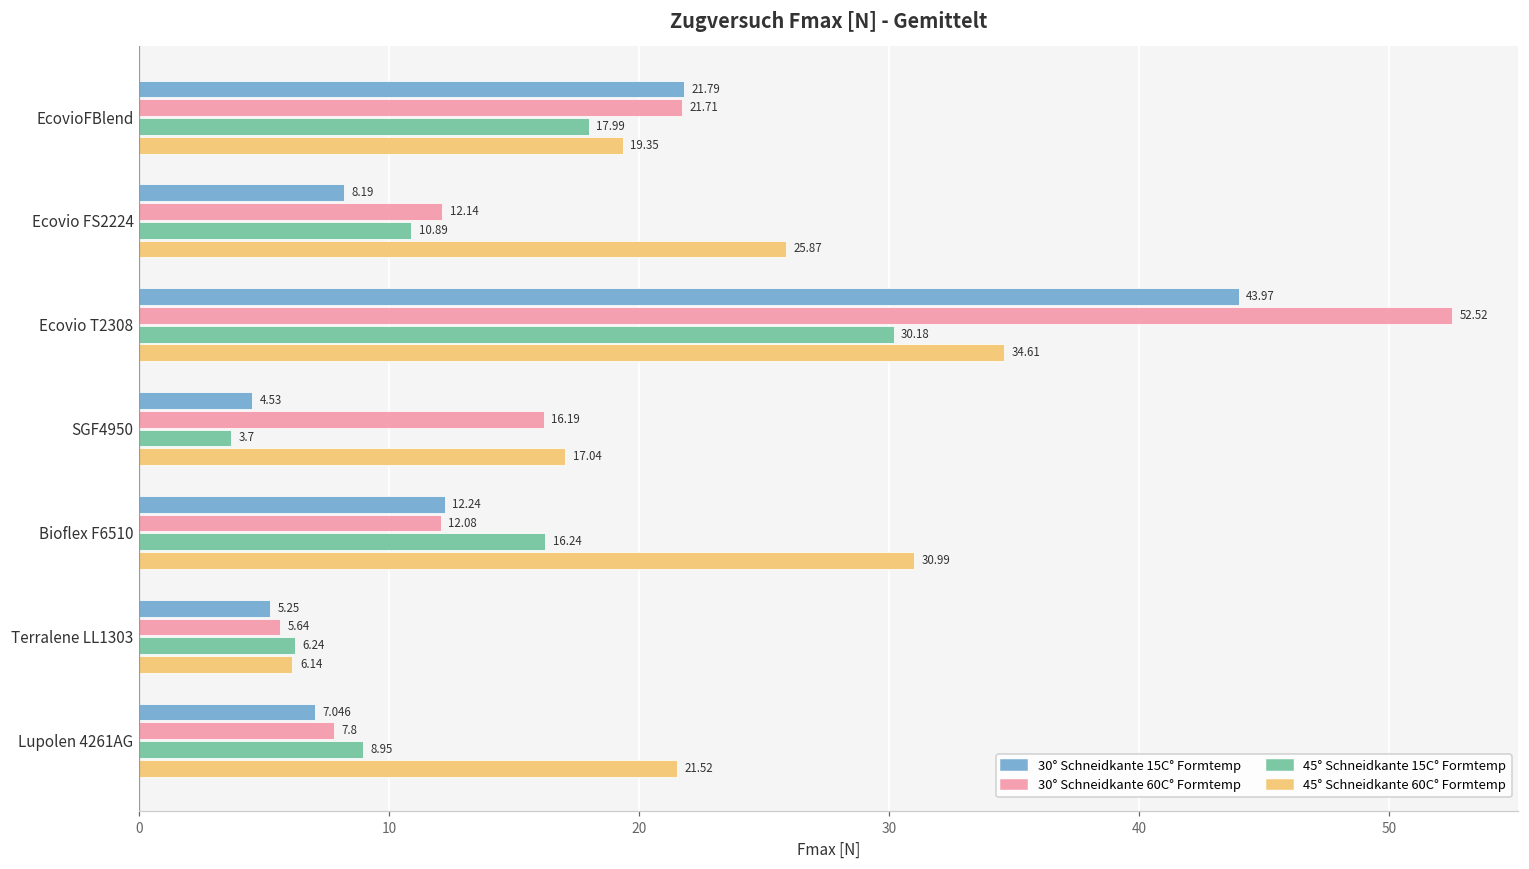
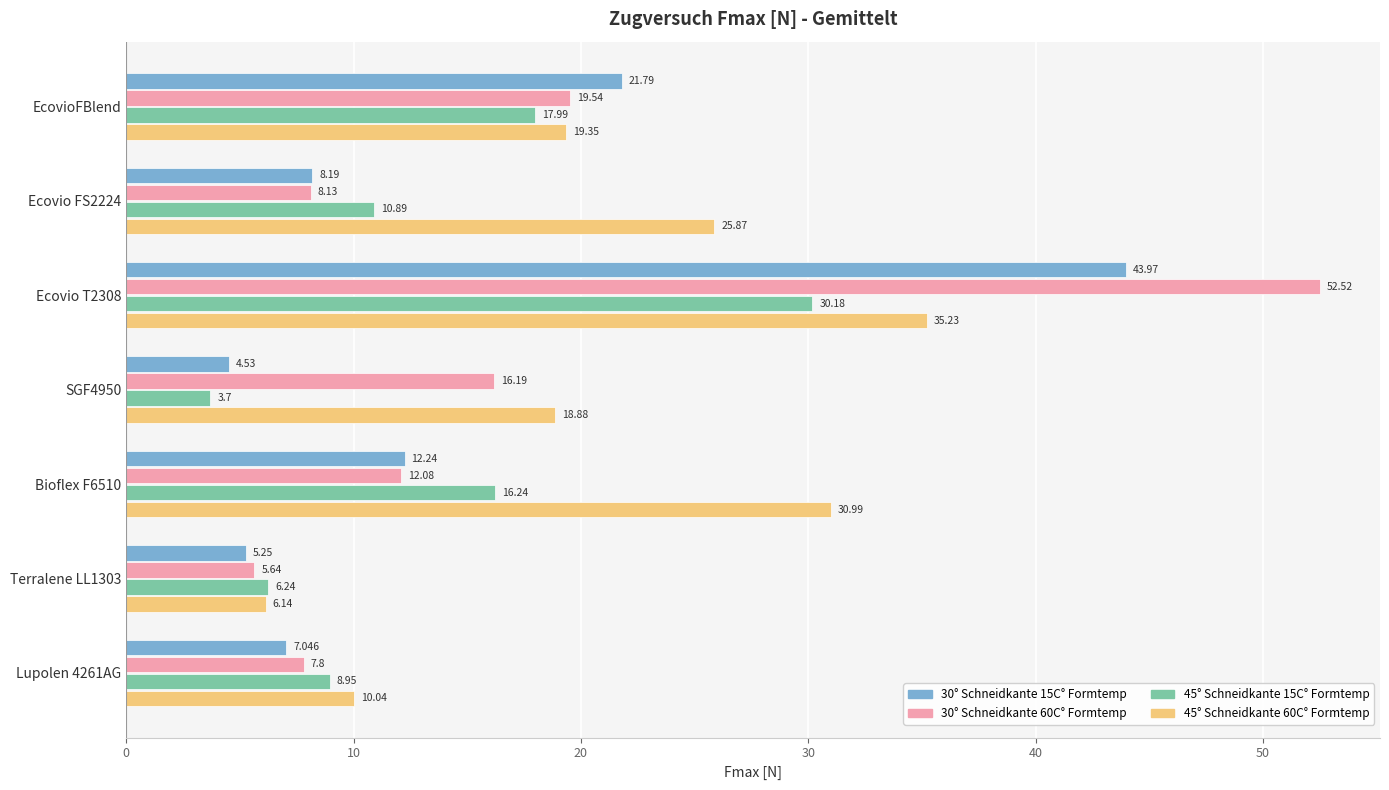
  {
    "30° Schneidkante 60C° Formtemp": {
-     "EcovioFBlend": 21.71,
-     "Ecovio FS2224": 12.14,
+     "EcovioFBlend": 19.54,
+     "Ecovio FS2224": 8.13,
      "Ecovio T2308": 52.52,
      "SGF4950": 16.19,
      "Bioflex F6510": 12.08,
      "Terralene LL1303": 5.64,
      "Lupolen 4261AG": 7.8
    },
    "45° Schneidkante 60C° Formtemp": {
      "EcovioFBlend": 19.35,
      "Ecovio FS2224": 25.87,
-     "Ecovio T2308": 34.61,
-     "SGF4950": 17.04,
+     "Ecovio T2308": 35.23,
+     "SGF4950": 18.88,
      "Bioflex F6510": 30.99,
      "Terralene LL1303": 6.14,
-     "Lupolen 4261AG": 21.52
+     "Lupolen 4261AG": 10.04
    }
  }
